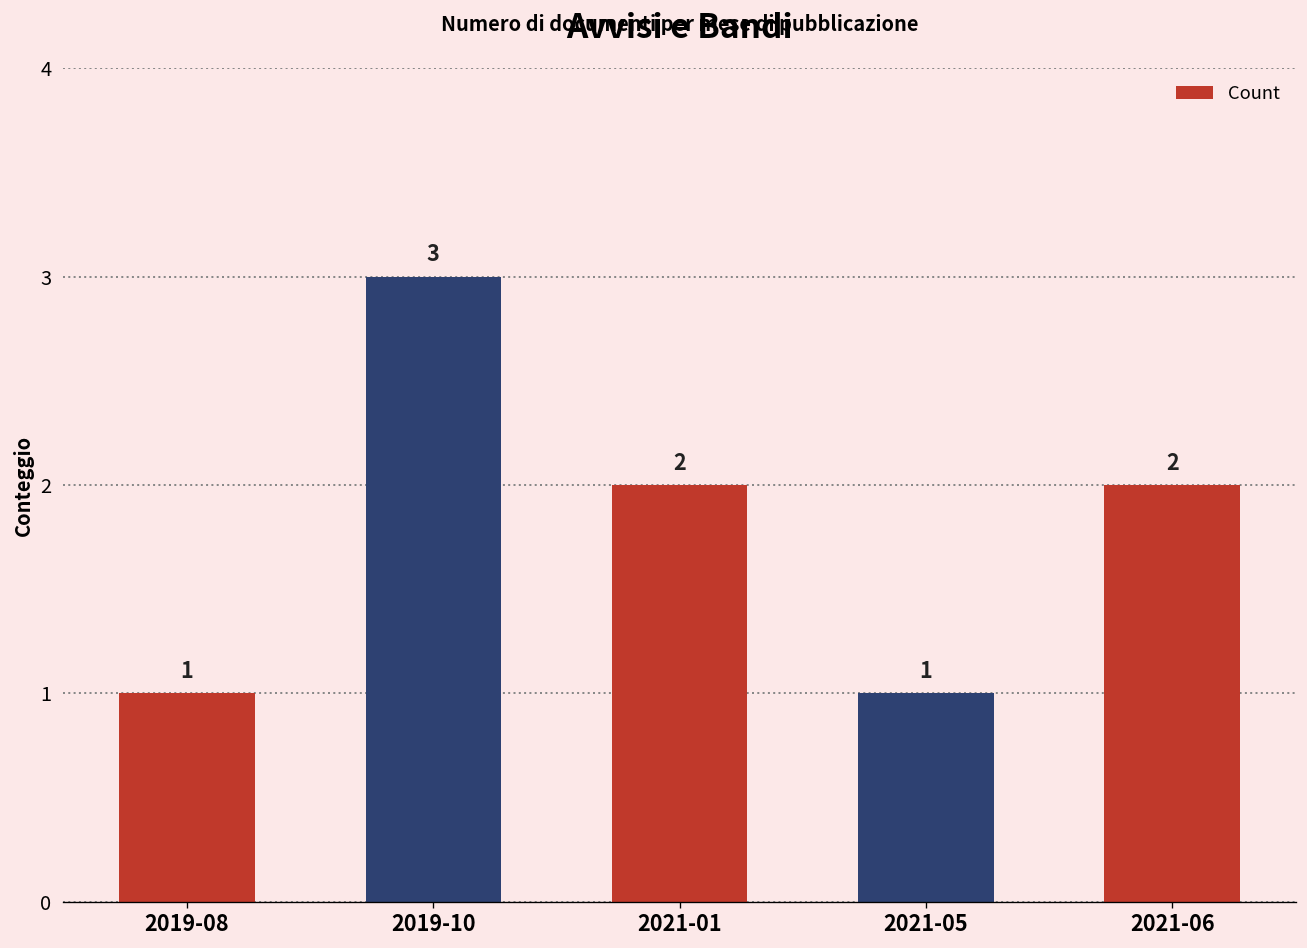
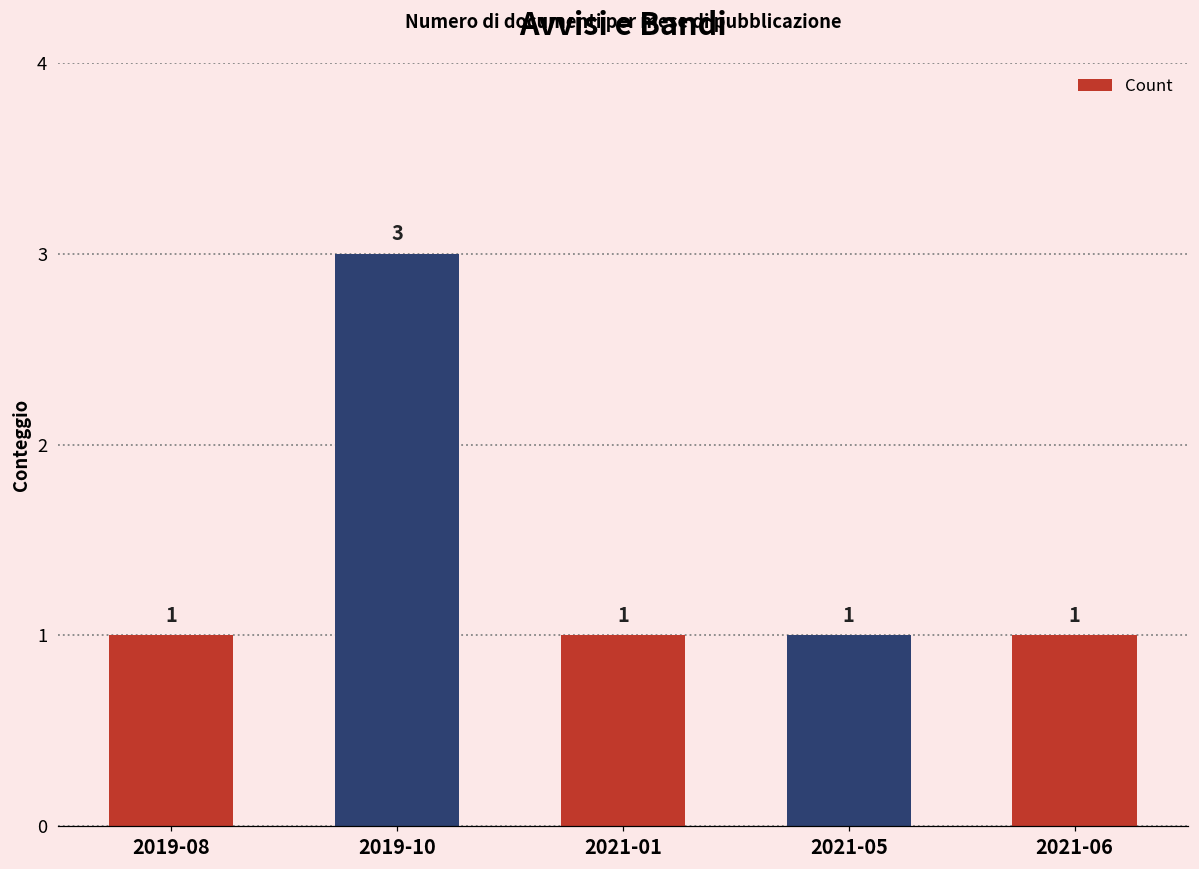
  {
    "2019-08": 1,
    "2019-10": 3,
-   "2021-01": 2,
+   "2021-01": 1,
    "2021-05": 1,
-   "2021-06": 2
+   "2021-06": 1
  }
